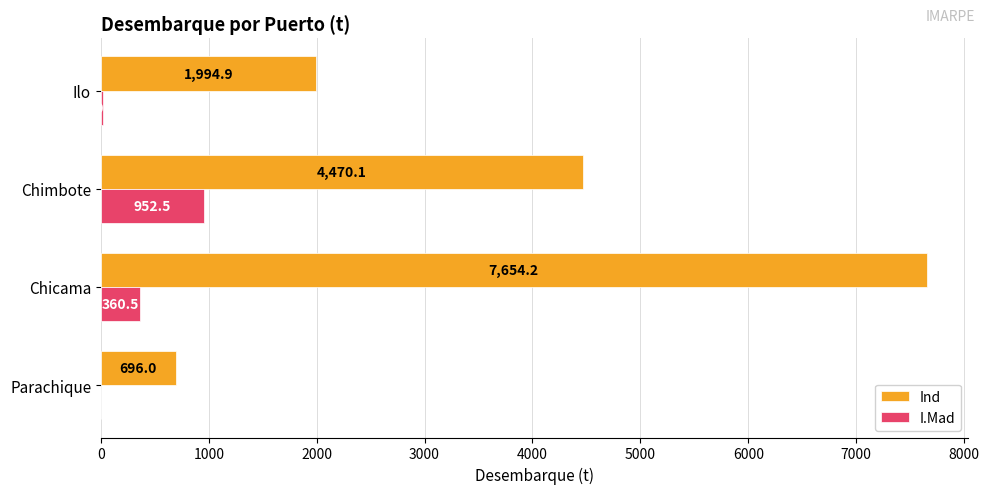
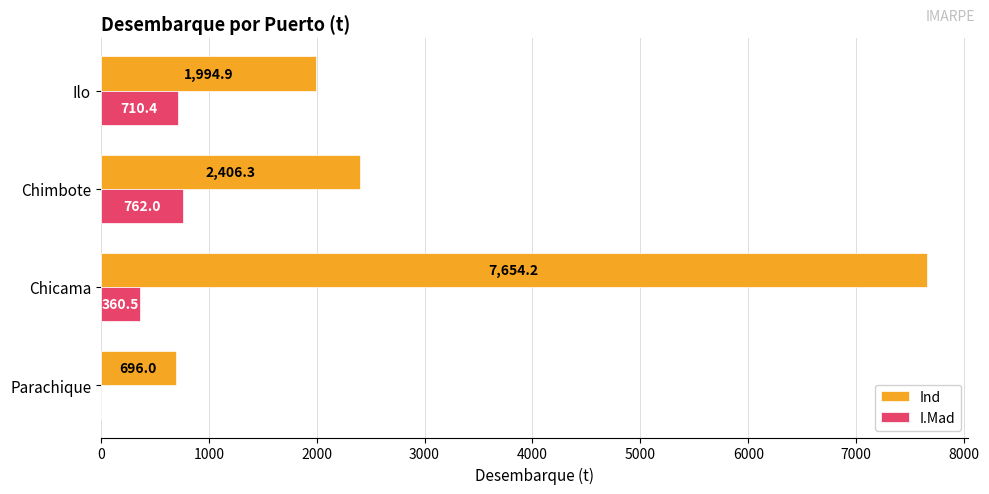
  {
    "Ind": {
      "Ilo": "1,994.9",
-     "Chimbote": "4,470.1",
+     "Chimbote": "2,406.3",
      "Chicama": "7,654.2",
      "Parachique": "696.0"
    },
    "I.Mad": {
-     "Ilo": "20",
-     "Chimbote": "952.5",
+     "Ilo": "710",
+     "Chimbote": "762.0",
      "Chicama": "360.5"
    }
  }
